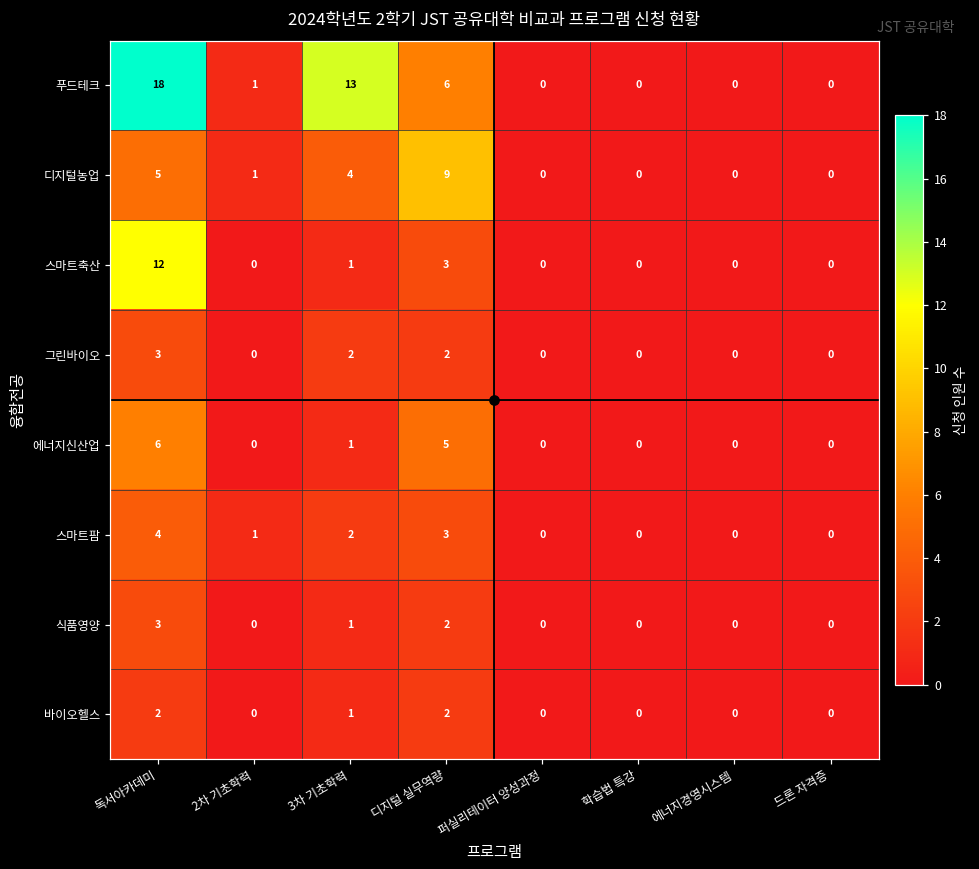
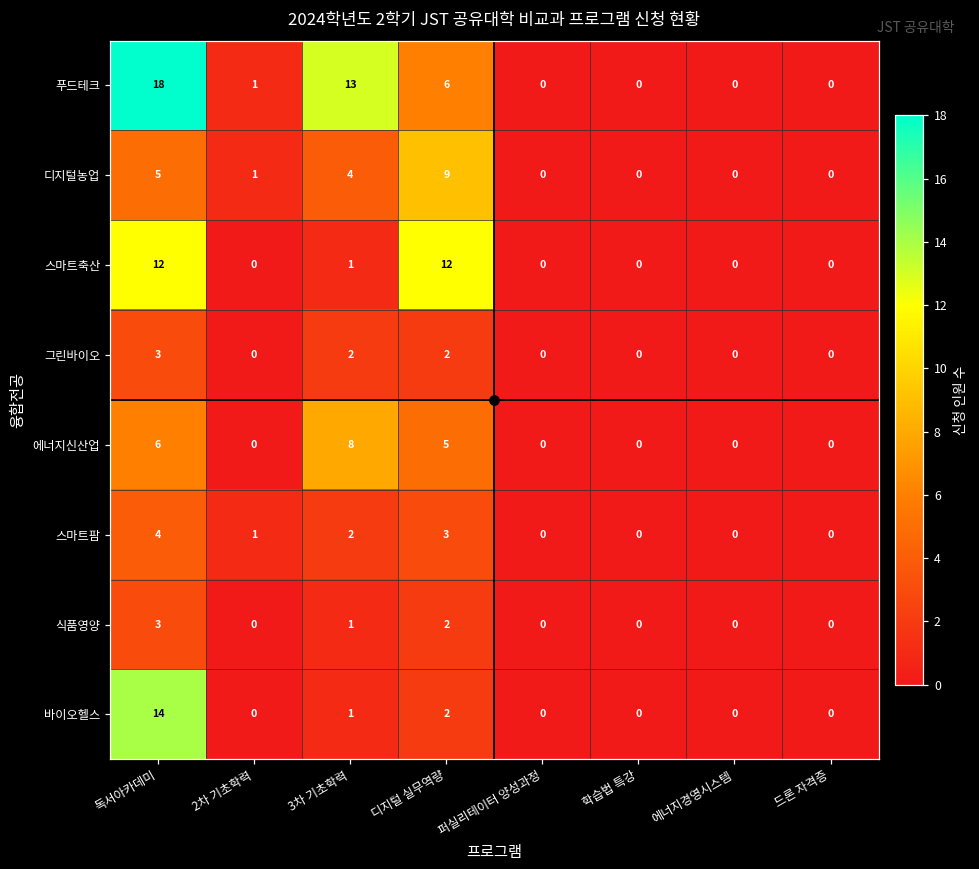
  {
    "푸드테크": {
      "독서아카데미": 18,
      "2차 기초학력": 1,
      "3차 기초학력": 13,
      "디지털 실무역량": 6,
      "퍼실리테이터 양성과정": 0,
      "학습법 특강": 0,
      "에너지경영시스템": 0,
      "드론 자격증": 0
    },
    "디지털농업": {
      "독서아카데미": 5,
      "2차 기초학력": 1,
      "3차 기초학력": 4,
      "디지털 실무역량": 9,
      "퍼실리테이터 양성과정": 0,
      "학습법 특강": 0,
      "에너지경영시스템": 0,
      "드론 자격증": 0
    },
    "스마트축산": {
      "독서아카데미": 12,
      "2차 기초학력": 0,
      "3차 기초학력": 1,
-     "디지털 실무역량": 3,
+     "디지털 실무역량": 12,
      "퍼실리테이터 양성과정": 0,
      "학습법 특강": 0,
      "에너지경영시스템": 0,
      "드론 자격증": 0
    },
    "그린바이오": {
      "독서아카데미": 3,
      "2차 기초학력": 0,
      "3차 기초학력": 2,
      "디지털 실무역량": 2,
      "퍼실리테이터 양성과정": 0,
      "학습법 특강": 0,
      "에너지경영시스템": 0,
      "드론 자격증": 0
    },
    "에너지신산업": {
      "독서아카데미": 6,
      "2차 기초학력": 0,
-     "3차 기초학력": 1,
+     "3차 기초학력": 8,
      "디지털 실무역량": 5,
      "퍼실리테이터 양성과정": 0,
      "학습법 특강": 0,
      "에너지경영시스템": 0,
      "드론 자격증": 0
    },
    "스마트팜": {
      "독서아카데미": 4,
      "2차 기초학력": 1,
      "3차 기초학력": 2,
      "디지털 실무역량": 3,
      "퍼실리테이터 양성과정": 0,
      "학습법 특강": 0,
      "에너지경영시스템": 0,
      "드론 자격증": 0
    },
    "식품영양": {
      "독서아카데미": 3,
      "2차 기초학력": 0,
      "3차 기초학력": 1,
      "디지털 실무역량": 2,
      "퍼실리테이터 양성과정": 0,
      "학습법 특강": 0,
      "에너지경영시스템": 0,
      "드론 자격증": 0
    },
    "바이오헬스": {
-     "독서아카데미": 2,
+     "독서아카데미": 14,
      "2차 기초학력": 0,
      "3차 기초학력": 1,
      "디지털 실무역량": 2,
      "퍼실리테이터 양성과정": 0,
      "학습법 특강": 0,
      "에너지경영시스템": 0,
      "드론 자격증": 0
    }
  }
